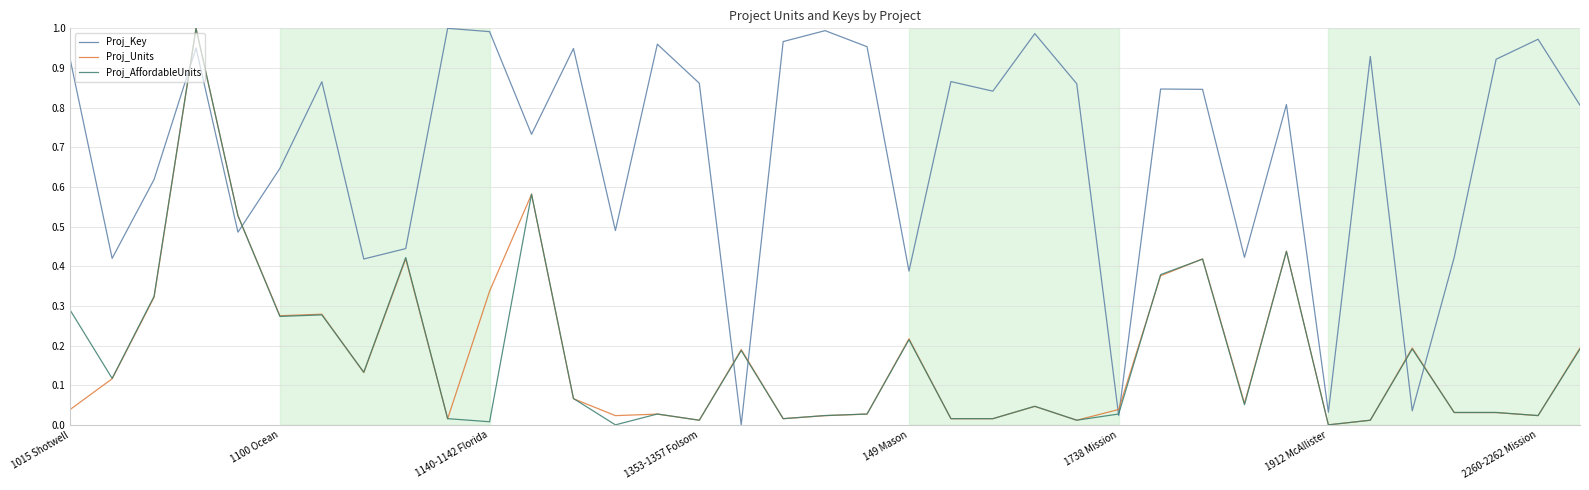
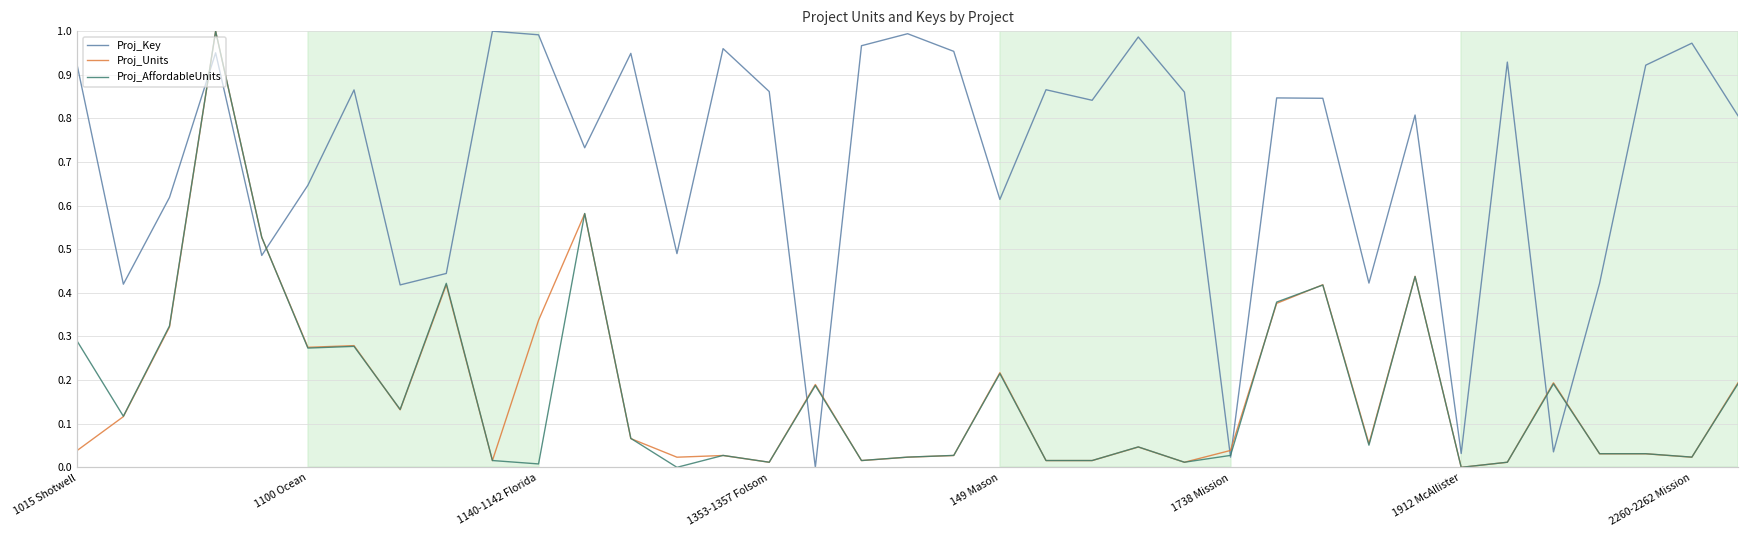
  {
    "Proj_Key": {
      "1015 Shotwell": 0.92,
      "1100 Ocean": 0.65,
      "1140-1142 Florida": 0.99,
      "1353-1357 Folsom": 0.86,
-     "149 Mason": 0.39,
+     "149 Mason": 0.61,
      "1912 McAllister": 0.03,
      "2260-2262 Mission": 0.97
    },
    "Proj_Units": {
      "1015 Shotwell": 0.04,
      "1140-1142 Florida": 0.34,
      "1738 Mission": 0.04
    },
    "Proj_AffordableUnits": {
      "1015 Shotwell": 0.29,
      "1140-1142 Florida": 0.01
    }
  }
